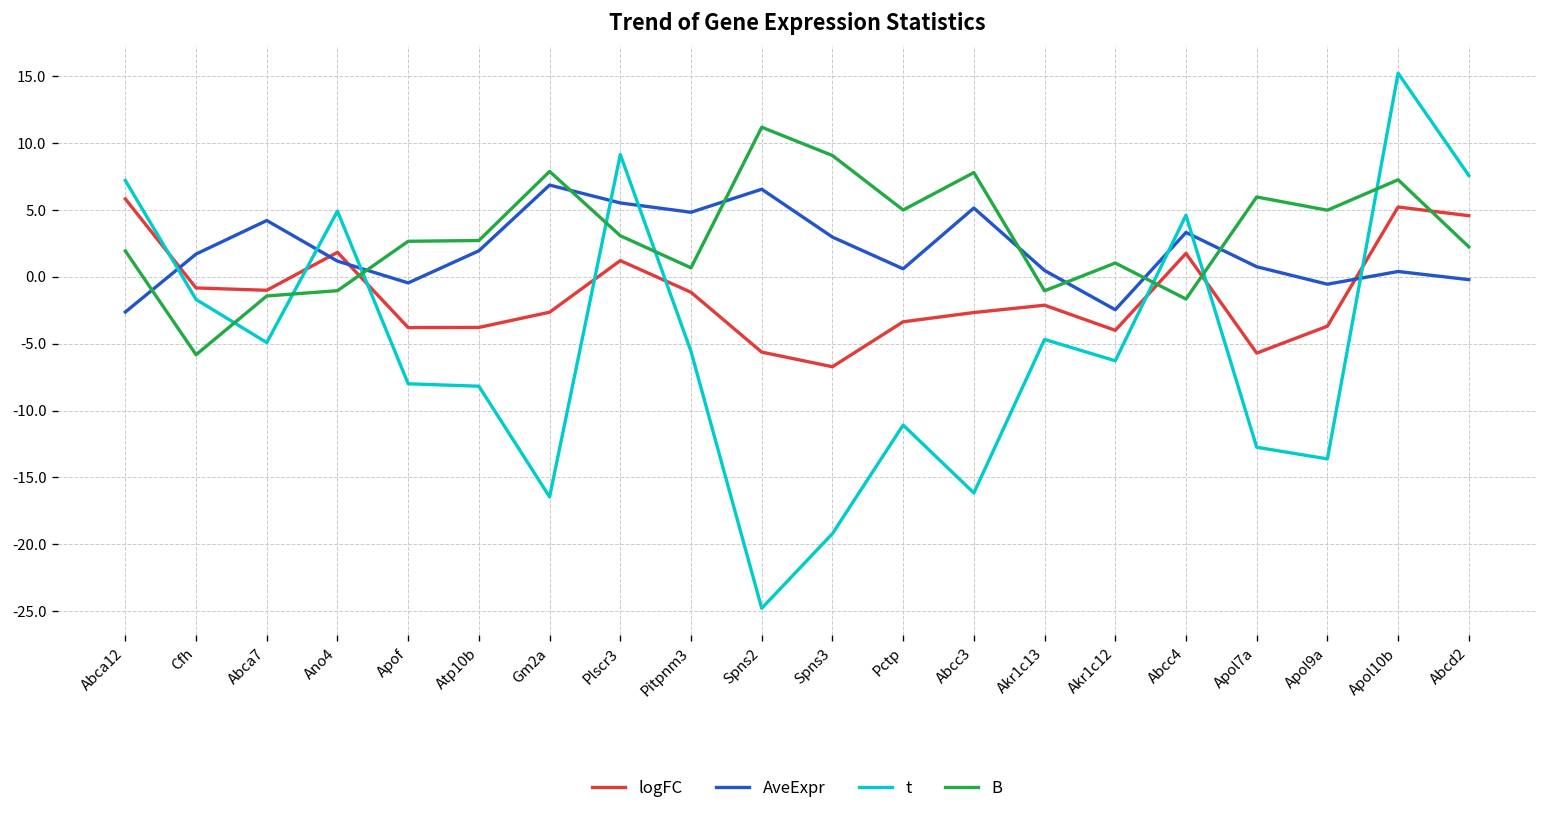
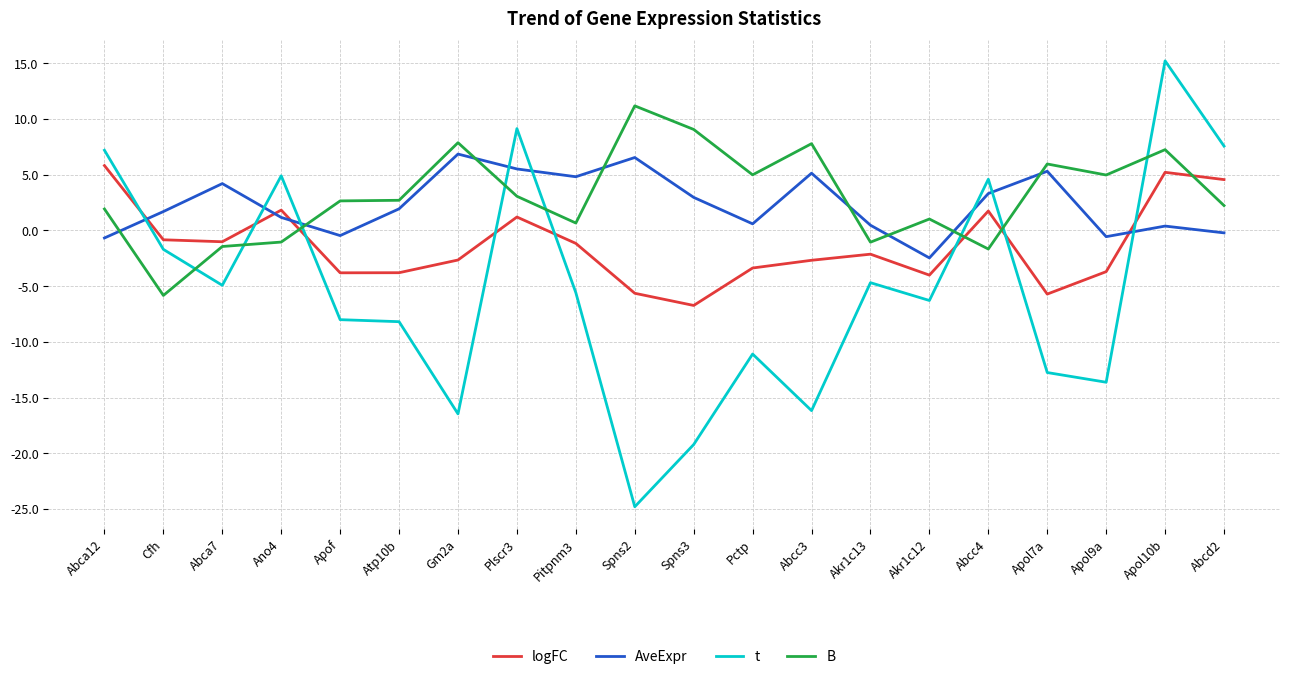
  {
    "logFC": {
      "Abca12": 5.8,
      "Cfh": -0.8,
      "Abca7": -1.0,
      "Ano4": 1.8,
      "Apof": -3.8,
      "Atp10b": -3.8,
      "Gm2a": -2.6,
      "Plscr3": 1.2,
      "Pitpnm3": -1.2,
      "Spns2": -5.6,
      "Spns3": -6.7,
      "Pctp": -3.4,
      "Abcc3": -2.7,
      "Akr1c13": -2.1,
      "Akr1c12": -4.0,
      "Abcc4": 1.7,
      "Apol7a": -5.7,
      "Apol9a": -3.7,
      "Apol10b": 5.2,
      "Abcd2": 4.6
    },
    "AveExpr": {
-     "Abca12": -2.6,
+     "Abca12": -0.7,
      "Cfh": 1.7,
      "Abca7": 4.2,
      "Ano4": 1.2,
      "Apof": -0.5,
      "Atp10b": 1.9,
      "Gm2a": 6.9,
      "Plscr3": 5.5,
      "Pitpnm3": 4.8,
      "Spns2": 6.5,
      "Spns3": 3.0,
      "Pctp": 0.6,
      "Abcc3": 5.1,
      "Akr1c13": 0.5,
      "Akr1c12": -2.5,
      "Abcc4": 3.3,
-     "Apol7a": 0.8,
+     "Apol7a": 5.3,
      "Apol9a": -0.6,
      "Apol10b": 0.4,
      "Abcd2": -0.2
    },
    "t": {
      "Abca12": 7.2,
      "Cfh": -1.7,
      "Abca7": -4.9,
      "Ano4": 4.9,
      "Apof": -8.0,
      "Atp10b": -8.2,
      "Gm2a": -16.5,
      "Plscr3": 9.1,
      "Pitpnm3": -5.6,
      "Spns2": -24.8,
      "Spns3": -19.2,
      "Pctp": -11.1,
      "Abcc3": -16.2,
      "Akr1c13": -4.7,
      "Akr1c12": -6.3,
      "Abcc4": 4.6,
      "Apol7a": -12.7,
      "Apol9a": -13.6,
      "Apol10b": 15.2,
      "Abcd2": 7.6
    },
    "B": {
      "Abca12": 1.9,
      "Cfh": -5.8,
      "Abca7": -1.4,
      "Ano4": -1.0,
      "Apof": 2.7,
      "Atp10b": 2.7,
      "Gm2a": 7.9,
      "Plscr3": 3.1,
      "Pitpnm3": 0.7,
      "Spns2": 11.2,
      "Spns3": 9.1,
      "Pctp": 5.0,
      "Abcc3": 7.8,
      "Akr1c13": -1.0,
      "Akr1c12": 1.0,
      "Abcc4": -1.7,
      "Apol7a": 6.0,
      "Apol9a": 5.0,
      "Apol10b": 7.3,
      "Abcd2": 2.2
    }
  }
